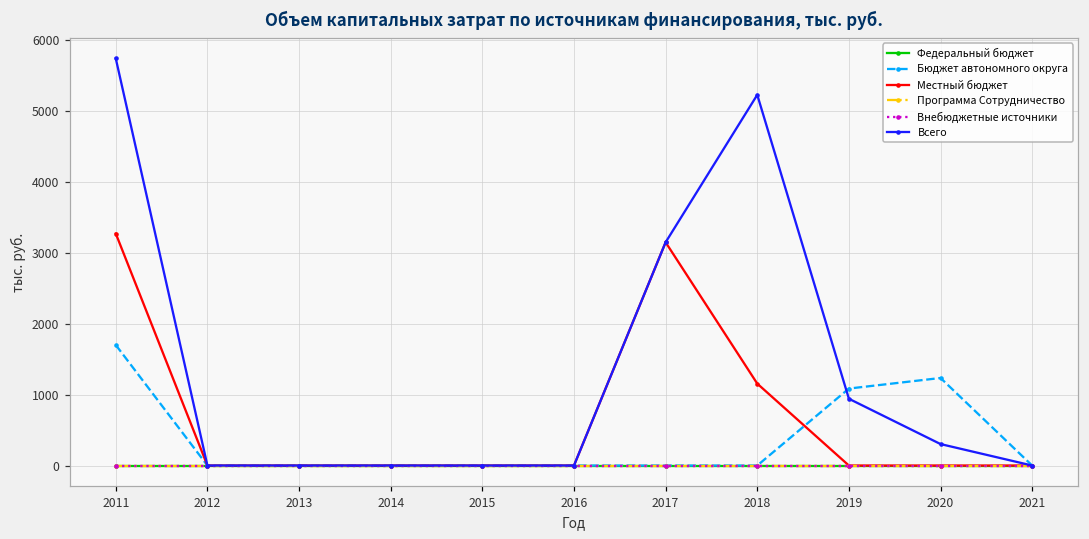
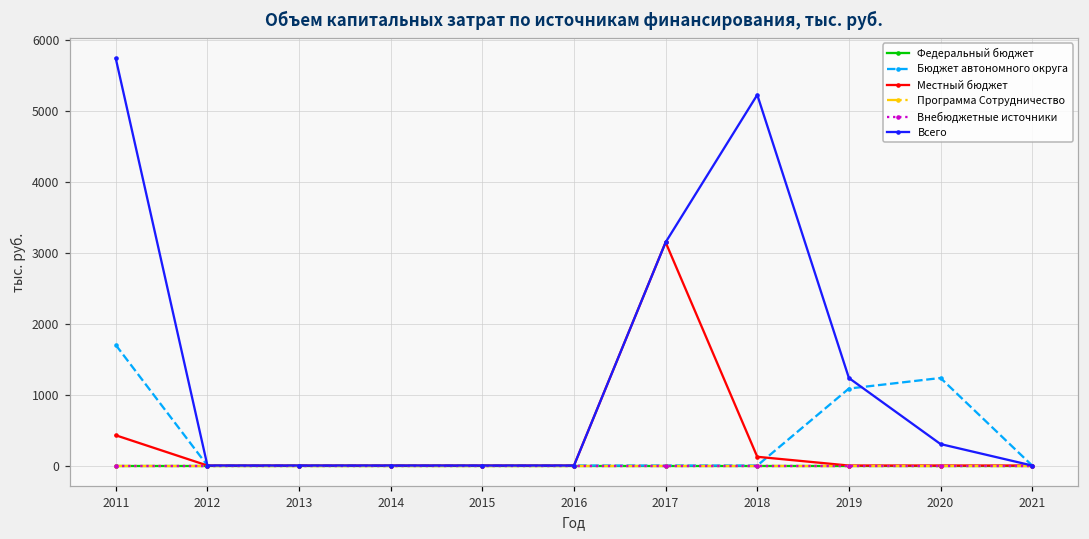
  {
    "Внебюджетные источники": {
      "2011": 0
    },
    "Бюджет автономного округа": {
      "2011": 1700,
      "2019": 1100,
      "2020": 1200
    },
    "Местный бюджет": {
-     "2011": 3300,
-     "2018": 1200
+     "2011": 400,
+     "2018": 100
    },
    "Всего": {
      "2011": 5700,
      "2018": 5200,
-     "2019": 900,
+     "2019": 1200,
      "2020": 300
    }
  }
